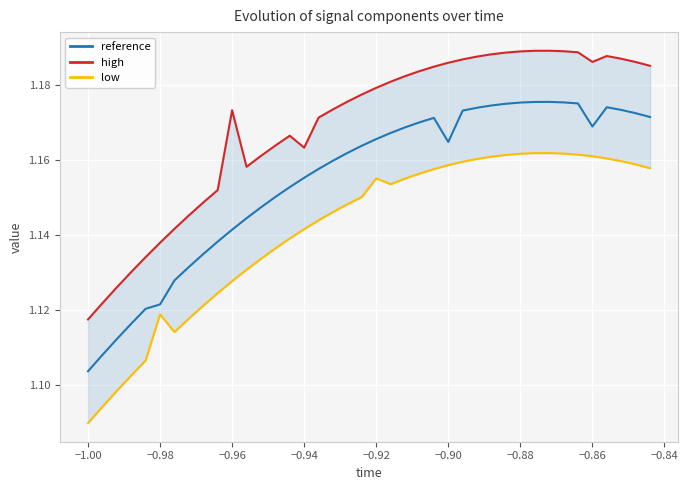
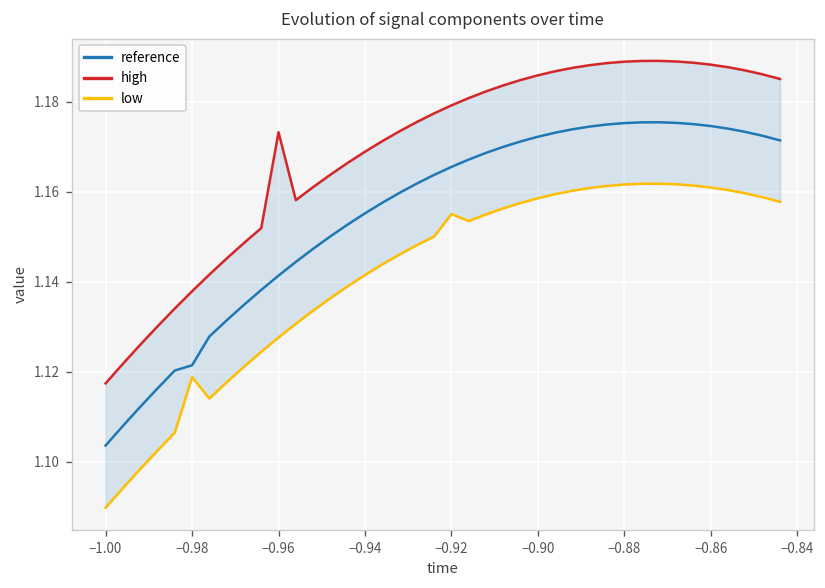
  {
    "reference": {
      "−1.00": 1.104,
      "−0.98": 1.121,
      "−0.96": 1.141,
      "−0.94": 1.155,
      "−0.92": 1.166,
-     "−0.90": 1.165,
+     "−0.90": 1.172,
      "−0.88": 1.175,
-     "−0.86": 1.169
+     "−0.86": 1.175
    },
    "high": {
      "−1.00": 1.117,
      "−0.98": 1.138,
      "−0.96": 1.173,
-     "−0.94": 1.163,
+     "−0.94": 1.169,
      "−0.92": 1.179,
      "−0.90": 1.186,
      "−0.88": 1.189,
-     "−0.86": 1.186
+     "−0.86": 1.188
    },
    "low": {
      "−1.00": 1.090,
      "−0.98": 1.119,
      "−0.96": 1.128,
      "−0.94": 1.142,
      "−0.92": 1.155,
      "−0.90": 1.159,
      "−0.88": 1.162,
      "−0.86": 1.161
    }
  }
